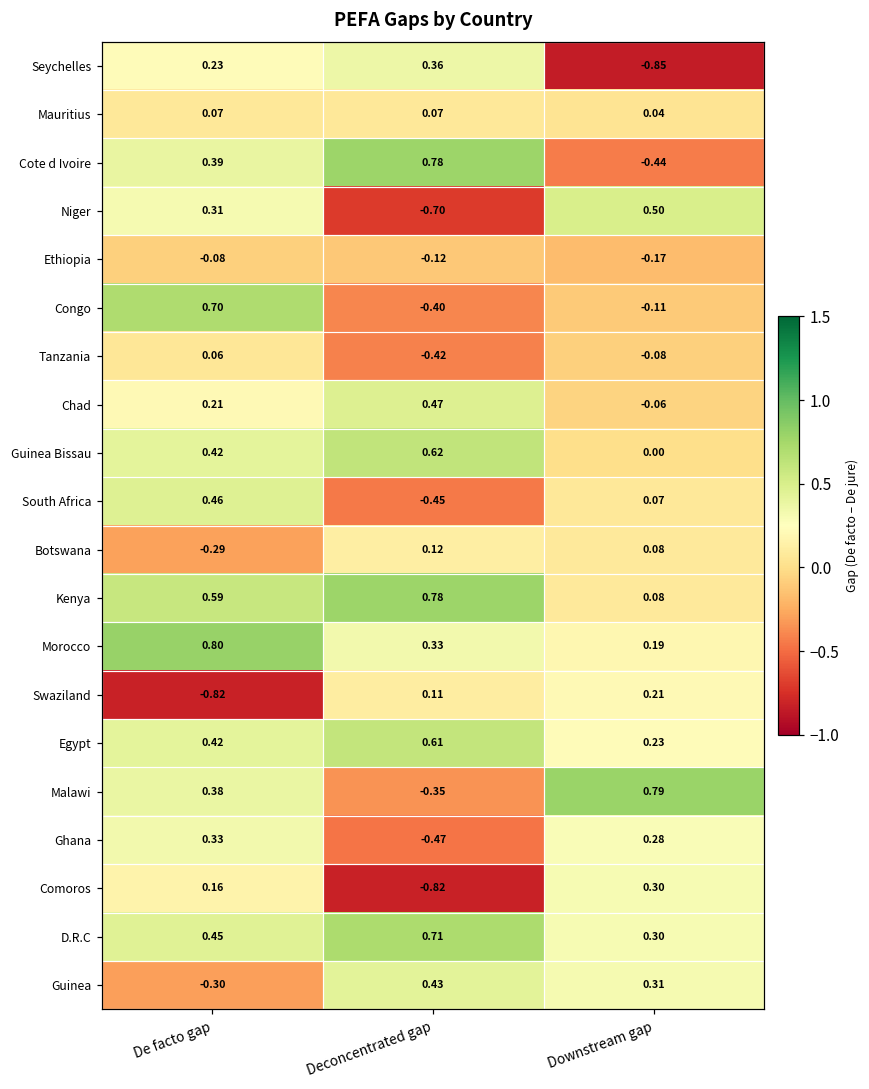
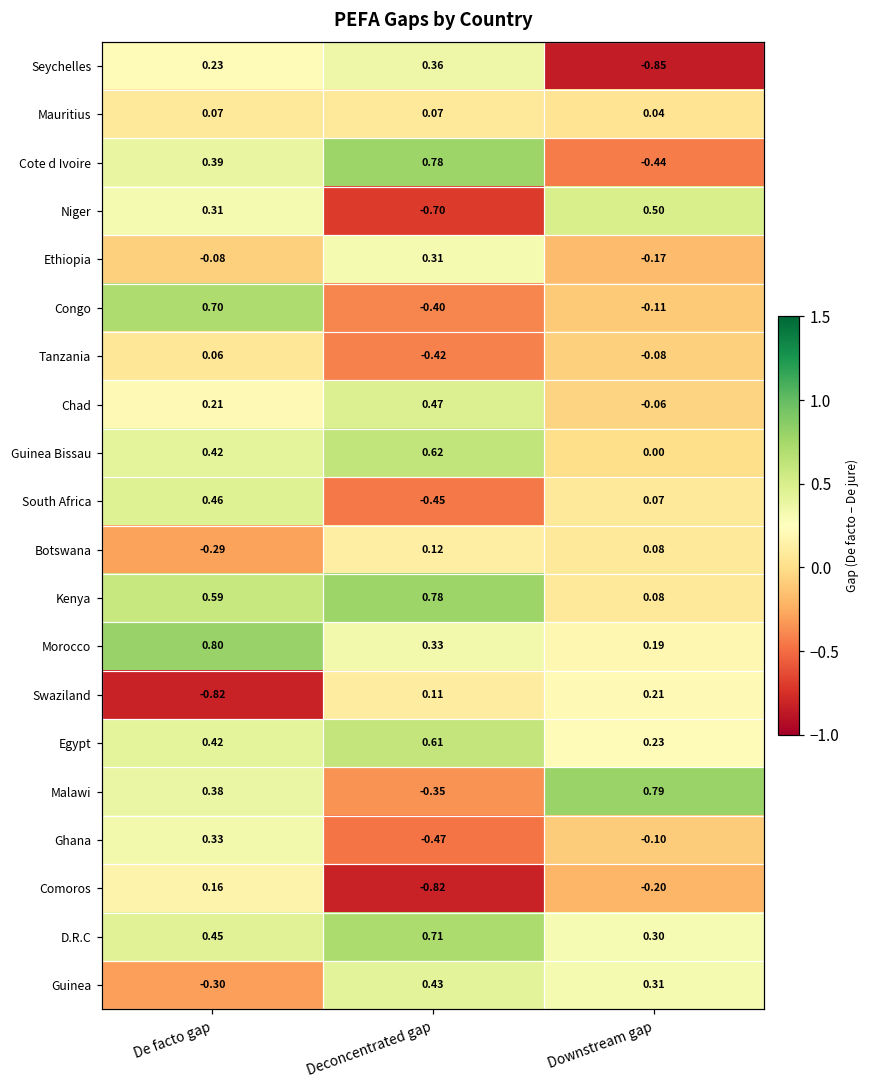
  {
    "Seychelles": {
      "De facto gap": 0.23,
      "Deconcentrated gap": 0.36,
      "Downstream gap": -0.85
    },
    "Mauritius": {
      "De facto gap": 0.07,
      "Deconcentrated gap": 0.07,
      "Downstream gap": 0.04
    },
    "Cote d Ivoire": {
      "De facto gap": 0.39,
      "Deconcentrated gap": 0.78,
      "Downstream gap": -0.44
    },
    "Niger": {
      "De facto gap": 0.31,
      "Deconcentrated gap": -0.70,
      "Downstream gap": 0.50
    },
    "Ethiopia": {
      "De facto gap": -0.08,
-     "Deconcentrated gap": -0.12,
+     "Deconcentrated gap": 0.31,
      "Downstream gap": -0.17
    },
    "Congo": {
      "De facto gap": 0.70,
      "Deconcentrated gap": -0.40,
      "Downstream gap": -0.11
    },
    "Tanzania": {
      "De facto gap": 0.06,
      "Deconcentrated gap": -0.42,
      "Downstream gap": -0.08
    },
    "Chad": {
      "De facto gap": 0.21,
      "Deconcentrated gap": 0.47,
      "Downstream gap": -0.06
    },
    "Guinea Bissau": {
      "De facto gap": 0.42,
      "Deconcentrated gap": 0.62,
      "Downstream gap": 0.00
    },
    "South Africa": {
      "De facto gap": 0.46,
      "Deconcentrated gap": -0.45,
      "Downstream gap": 0.07
    },
    "Botswana": {
      "De facto gap": -0.29,
      "Deconcentrated gap": 0.12,
      "Downstream gap": 0.08
    },
    "Kenya": {
      "De facto gap": 0.59,
      "Deconcentrated gap": 0.78,
      "Downstream gap": 0.08
    },
    "Morocco": {
      "De facto gap": 0.80,
      "Deconcentrated gap": 0.33,
      "Downstream gap": 0.19
    },
    "Swaziland": {
      "De facto gap": -0.82,
      "Deconcentrated gap": 0.11,
      "Downstream gap": 0.21
    },
    "Egypt": {
      "De facto gap": 0.42,
      "Deconcentrated gap": 0.61,
      "Downstream gap": 0.23
    },
    "Malawi": {
      "De facto gap": 0.38,
      "Deconcentrated gap": -0.35,
      "Downstream gap": 0.79
    },
    "Ghana": {
      "De facto gap": 0.33,
      "Deconcentrated gap": -0.47,
-     "Downstream gap": 0.28
+     "Downstream gap": -0.10
    },
    "Comoros": {
      "De facto gap": 0.16,
      "Deconcentrated gap": -0.82,
-     "Downstream gap": 0.30
+     "Downstream gap": -0.20
    },
    "D.R.C": {
      "De facto gap": 0.45,
      "Deconcentrated gap": 0.71,
      "Downstream gap": 0.30
    },
    "Guinea": {
      "De facto gap": -0.30,
      "Deconcentrated gap": 0.43,
      "Downstream gap": 0.31
    }
  }
